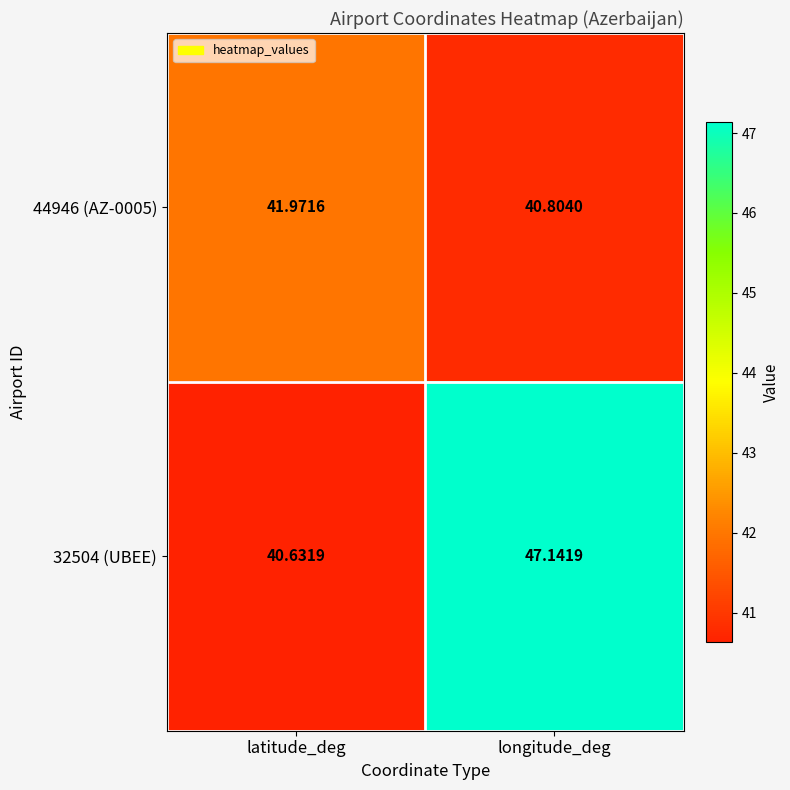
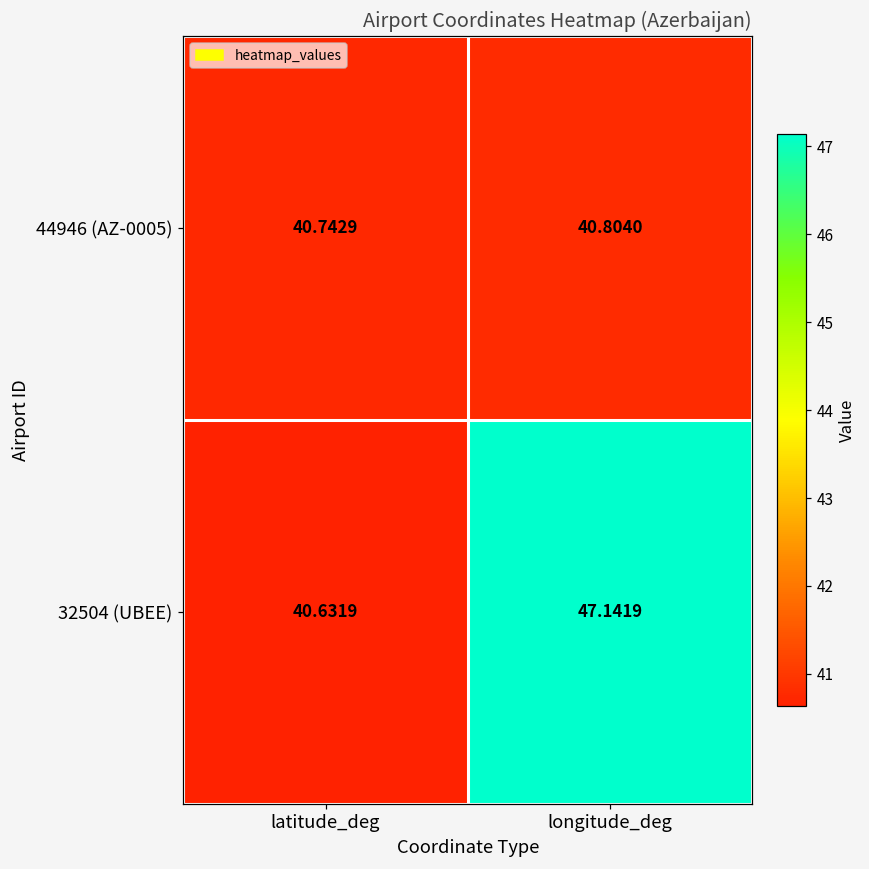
  {
    "44946 (AZ-0005)": {
-     "latitude_deg": 41.9716,
+     "latitude_deg": 40.7429,
      "longitude_deg": 40.8040
    },
    "32504 (UBEE)": {
      "latitude_deg": 40.6319,
      "longitude_deg": 47.1419
    }
  }
